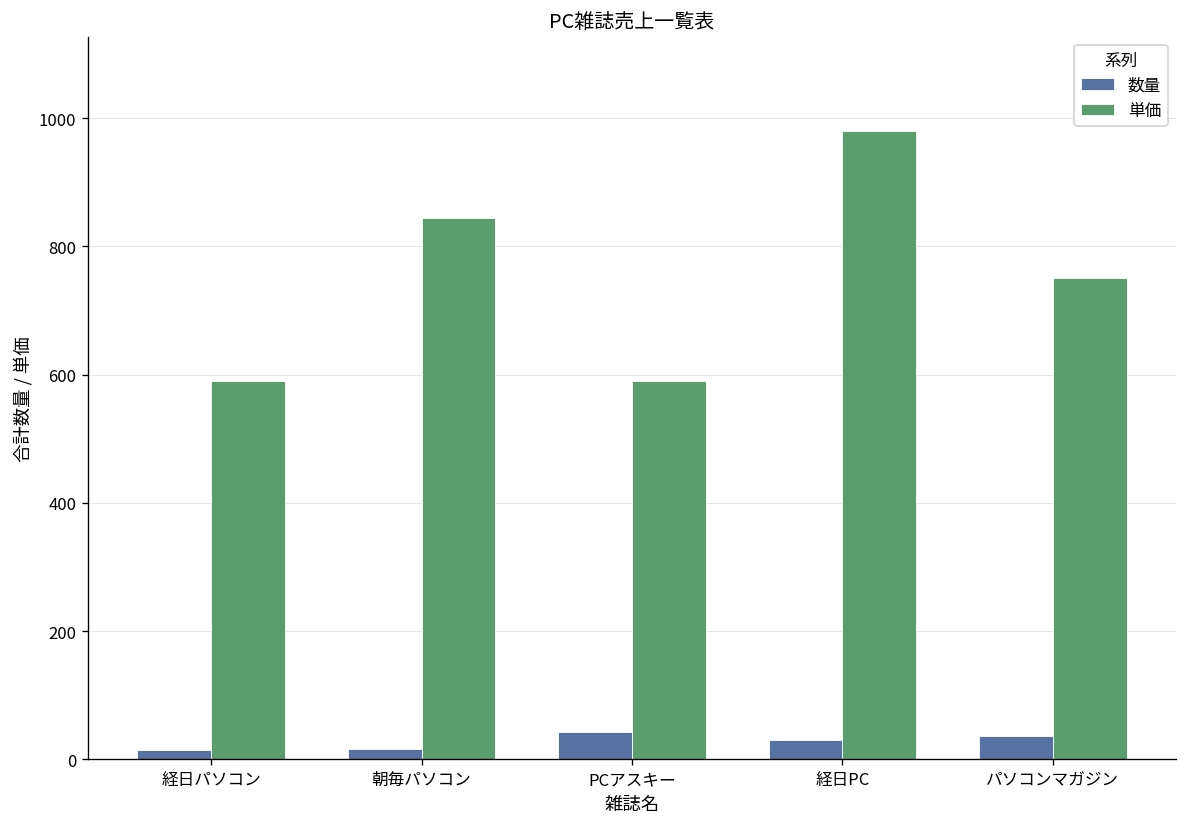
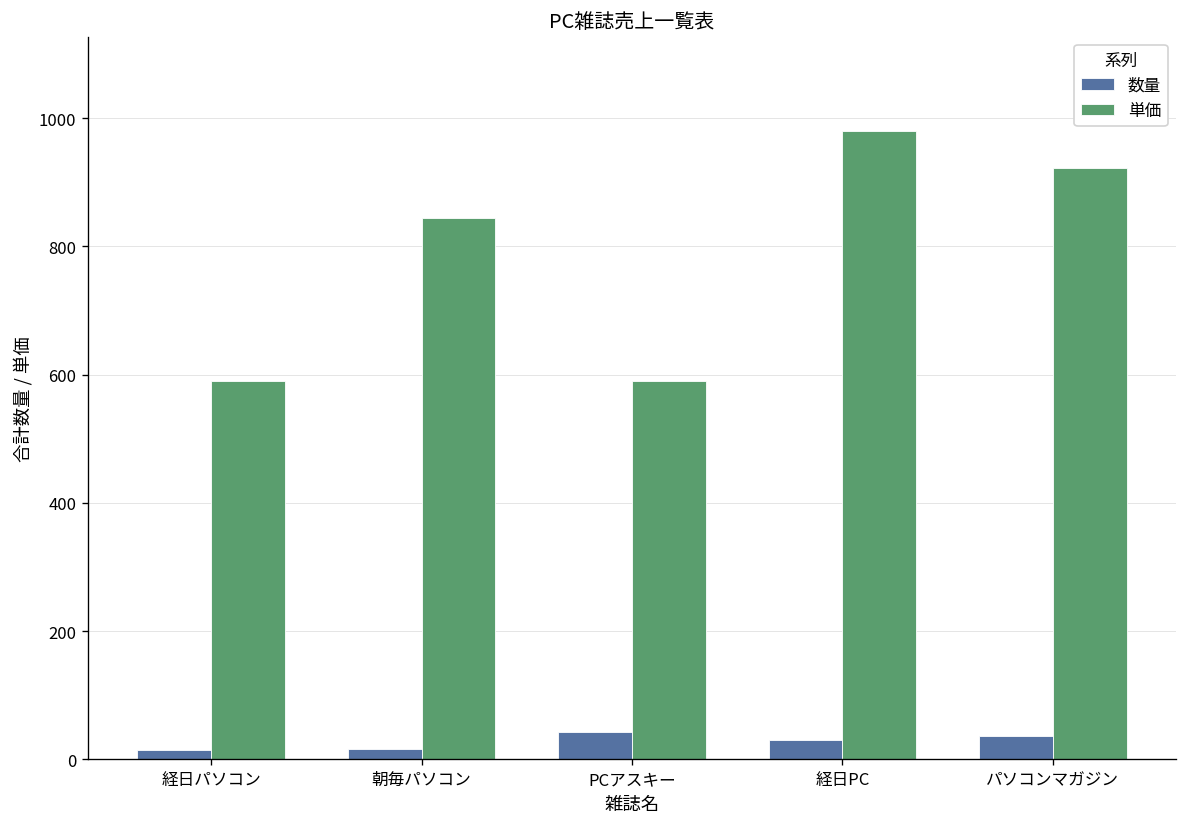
  {
    "数量": {
      "経日パソコン": 20,
      "朝毎パソコン": 20,
      "PCアスキー": 40,
      "経日PC": 30,
      "パソコンマガジン": 40
    },
    "単価": {
      "経日パソコン": 590,
      "朝毎パソコン": 840,
      "PCアスキー": 590,
      "経日PC": 980,
-     "パソコンマガジン": 750
+     "パソコンマガジン": 920
    }
  }
